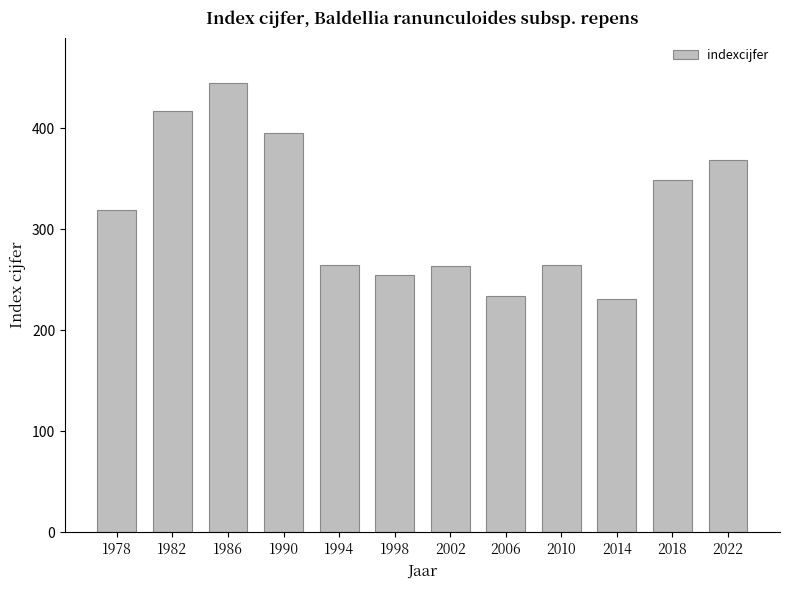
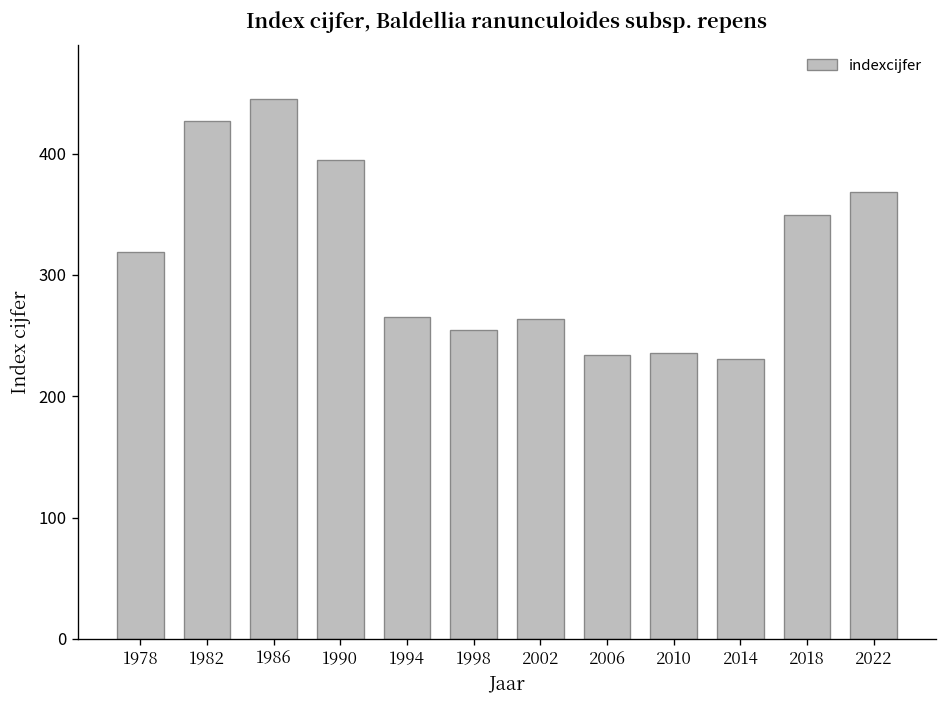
  {
    "1978": 319,
-   "1982": 417,
+   "1982": 427,
    "1986": 445,
    "1990": 395,
    "1994": 265,
    "1998": 255,
    "2002": 264,
    "2006": 234,
-   "2010": 265,
+   "2010": 236,
    "2014": 231,
    "2018": 349,
    "2022": 368
  }
